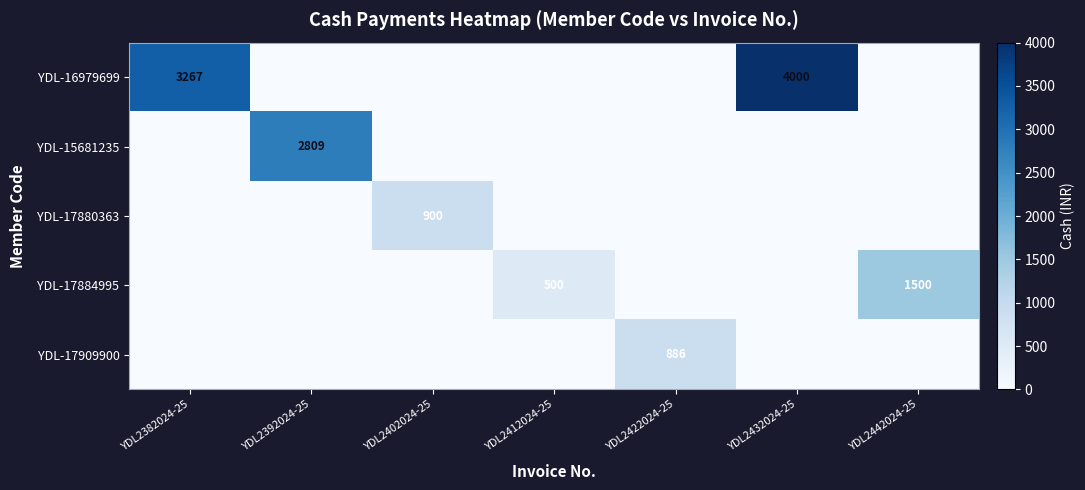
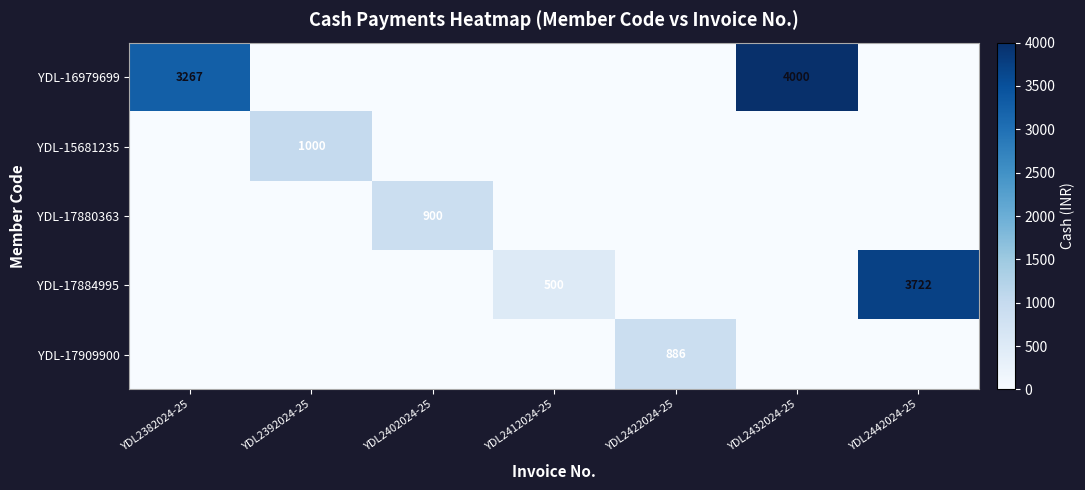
  {
    "YDL-16979699": {
      "YDL2382024-25": 3267,
      "YDL2432024-25": 4000
    },
    "YDL-15681235": {
-     "YDL2392024-25": 2809
+     "YDL2392024-25": 1000
    },
    "YDL-17880363": {
      "YDL2402024-25": 900
    },
    "YDL-17884995": {
-     "YDL2442024-25": 1500
+     "YDL2442024-25": 3722
    },
    "YDL-17909900": {
      "YDL2422024-25": 886
    }
  }
